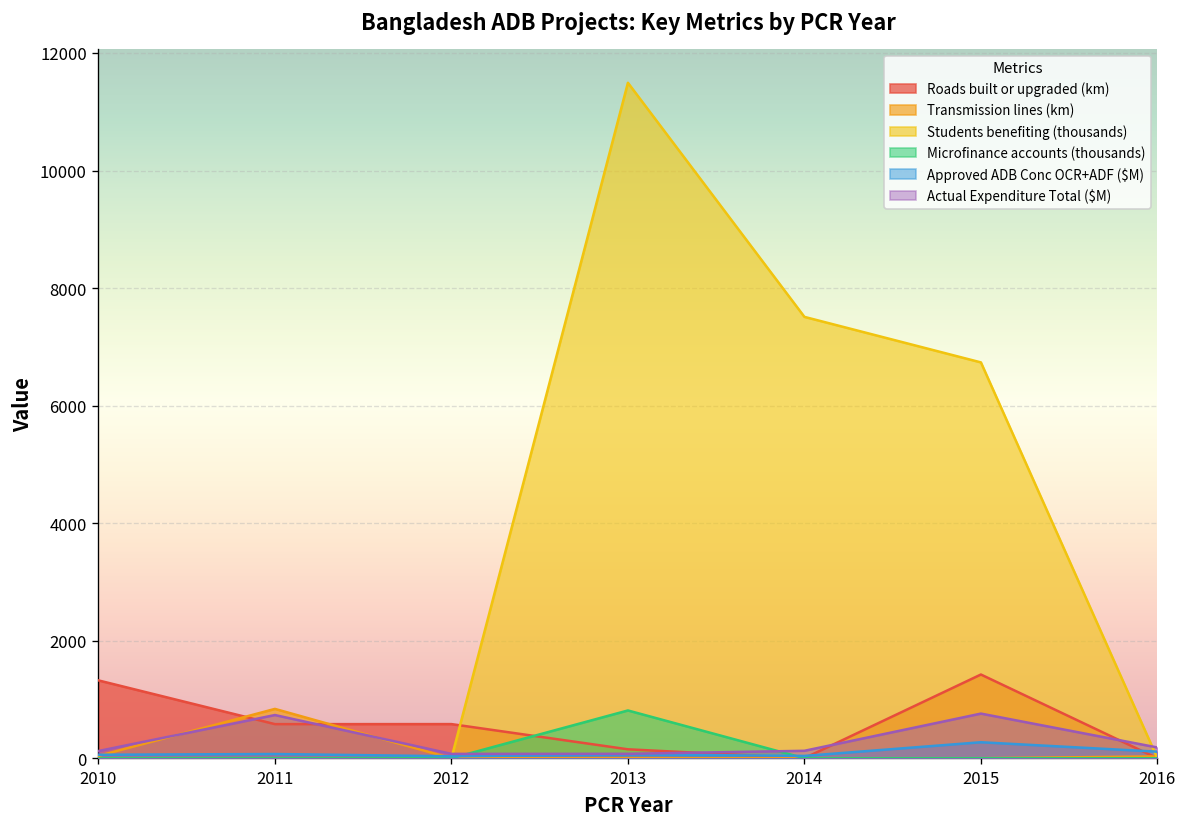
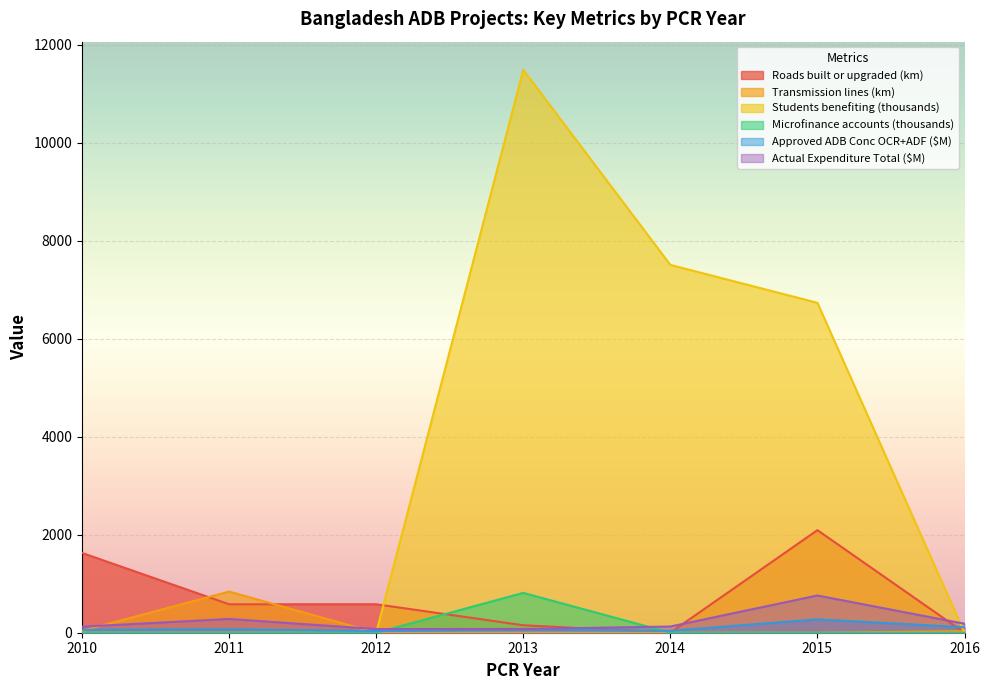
  {
    "Roads built or upgraded (km)": {
-     "2010": 1300,
+     "2010": 1600,
      "2011": 600,
      "2012": 600,
      "2013": 200,
-     "2015": 1400
+     "2015": 2100
    },
    "Microfinance accounts (thousands)": {
      "2013": 800
    },
    "Approved ADB Conc OCR+ADF ($M)": {
      "2011": 100,
      "2015": 300,
      "2016": 100
    },
    "Actual Expenditure Total ($M)": {
      "2010": 100,
-     "2011": 700,
+     "2011": 300,
      "2014": 100,
      "2015": 800,
      "2016": 200
    }
  }
